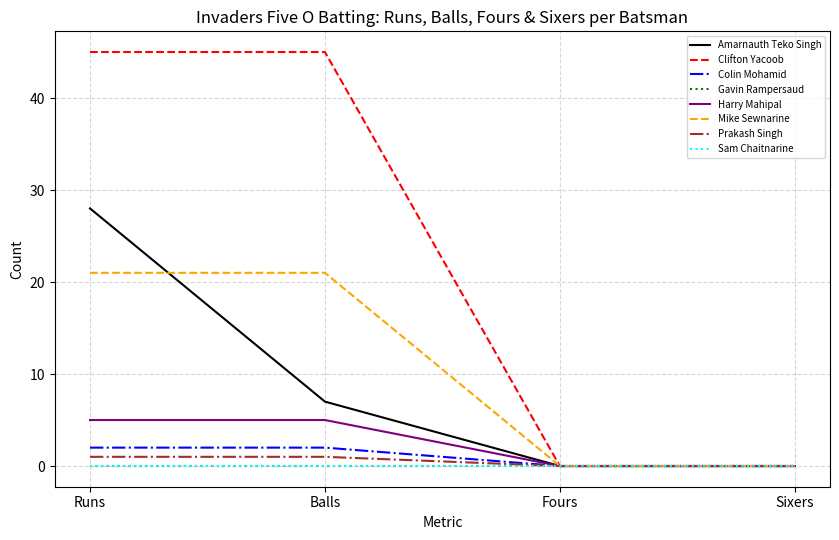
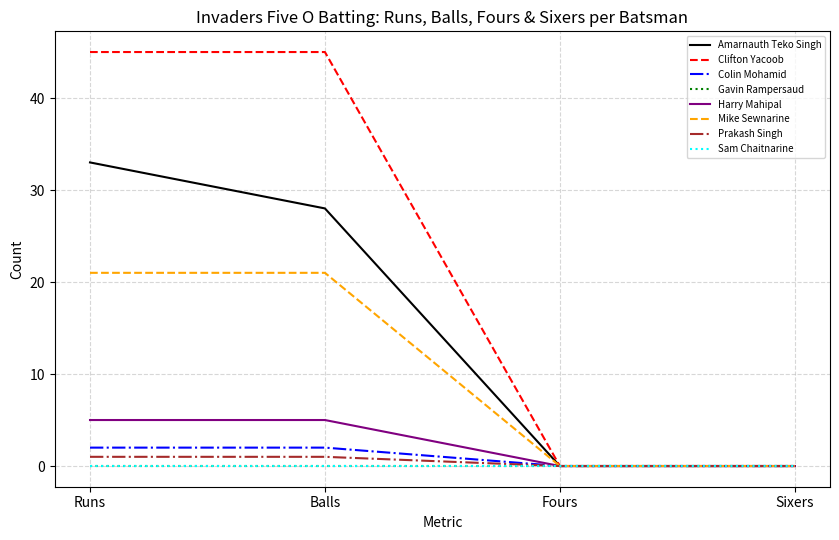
  {
    "Amarnauth Teko Singh": {
-     "Runs": 28,
-     "Balls": 7
+     "Runs": 33,
+     "Balls": 28
    },
    "Clifton Yacoob": {
      "Runs": 45,
      "Balls": 45
    },
    "Colin Mohamid": {
      "Runs": 2,
      "Balls": 2
    },
    "Sam Chaitnarine": {
      "Runs": 0,
      "Balls": 0
    },
    "Harry Mahipal": {
      "Runs": 5,
      "Balls": 5
    },
    "Mike Sewnarine": {
      "Runs": 21,
      "Balls": 21
    },
    "Prakash Singh": {
      "Runs": 1,
      "Balls": 1
    }
  }
